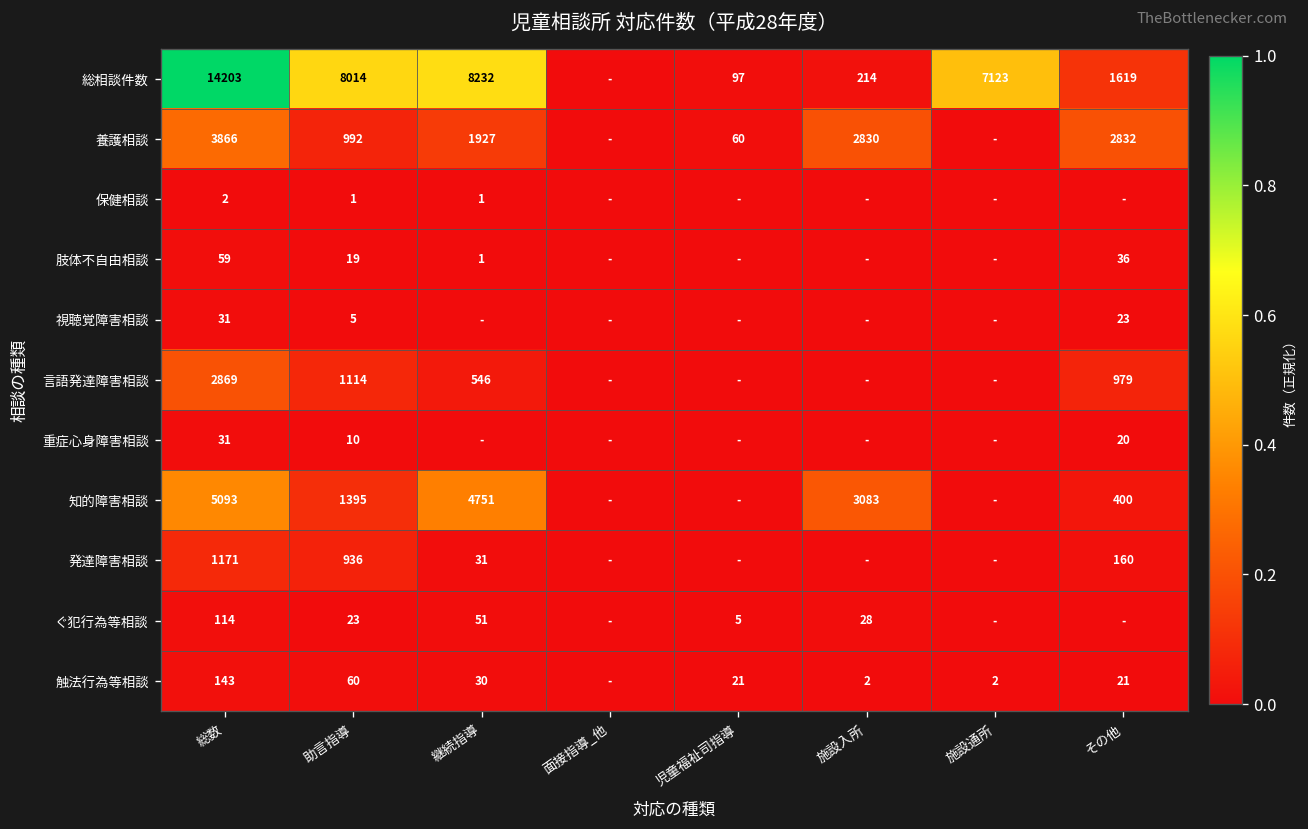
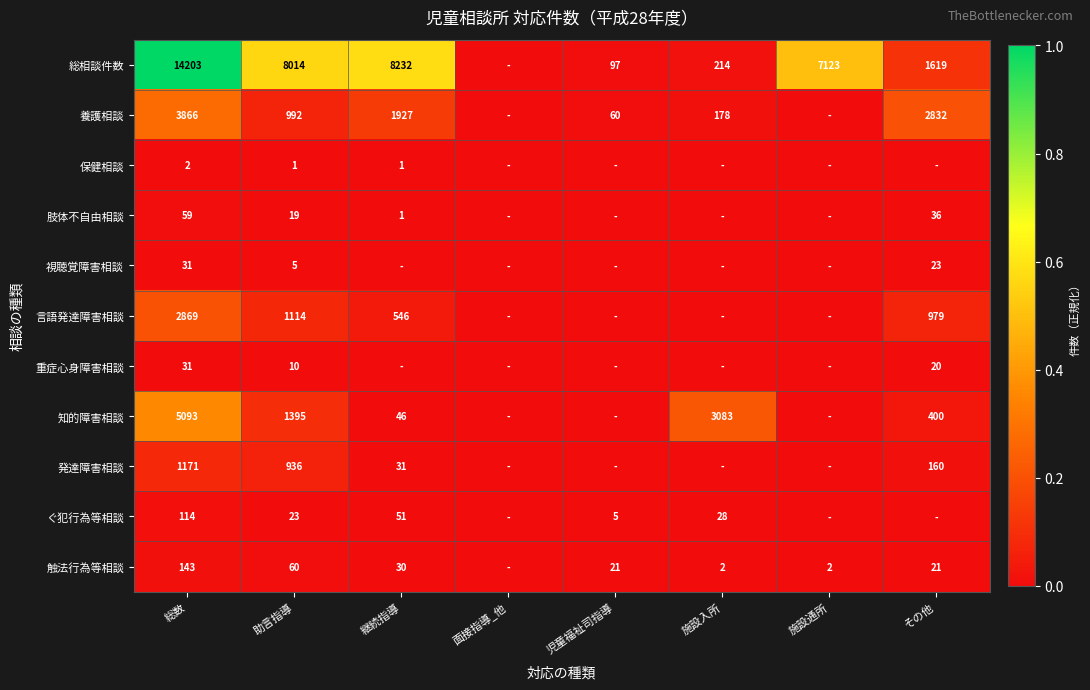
  {
    "総相談件数": {
      "総数": 14203,
      "助言指導": 8014,
      "継続指導": 8232,
      "児童福祉司指導": 97,
      "施設入所": 214,
      "施設通所": 7123,
      "その他": 1619
    },
    "養護相談": {
      "総数": 3866,
      "助言指導": 992,
      "継続指導": 1927,
      "児童福祉司指導": 60,
-     "施設入所": 2830,
+     "施設入所": 178,
      "その他": 2832
    },
    "保健相談": {
      "総数": 2,
      "助言指導": 1,
      "継続指導": 1
    },
    "肢体不自由相談": {
      "総数": 59,
      "助言指導": 19,
      "継続指導": 1,
      "その他": 36
    },
    "視聴覚障害相談": {
      "総数": 31,
      "助言指導": 5,
      "その他": 23
    },
    "言語発達障害相談": {
      "総数": 2869,
      "助言指導": 1114,
      "継続指導": 546,
      "その他": 979
    },
    "重症心身障害相談": {
      "総数": 31,
      "助言指導": 10,
      "その他": 20
    },
    "知的障害相談": {
      "総数": 5093,
      "助言指導": 1395,
-     "継続指導": 4751,
+     "継続指導": 46,
      "施設入所": 3083,
      "その他": 400
    },
    "発達障害相談": {
      "総数": 1171,
      "助言指導": 936,
      "継続指導": 31,
      "その他": 160
    },
    "ぐ犯行為等相談": {
      "総数": 114,
      "助言指導": 23,
      "継続指導": 51,
      "児童福祉司指導": 5,
      "施設入所": 28
    },
    "触法行為等相談": {
      "総数": 143,
      "助言指導": 60,
      "継続指導": 30,
      "児童福祉司指導": 21,
      "施設入所": 2,
      "施設通所": 2,
      "その他": 21
    }
  }
